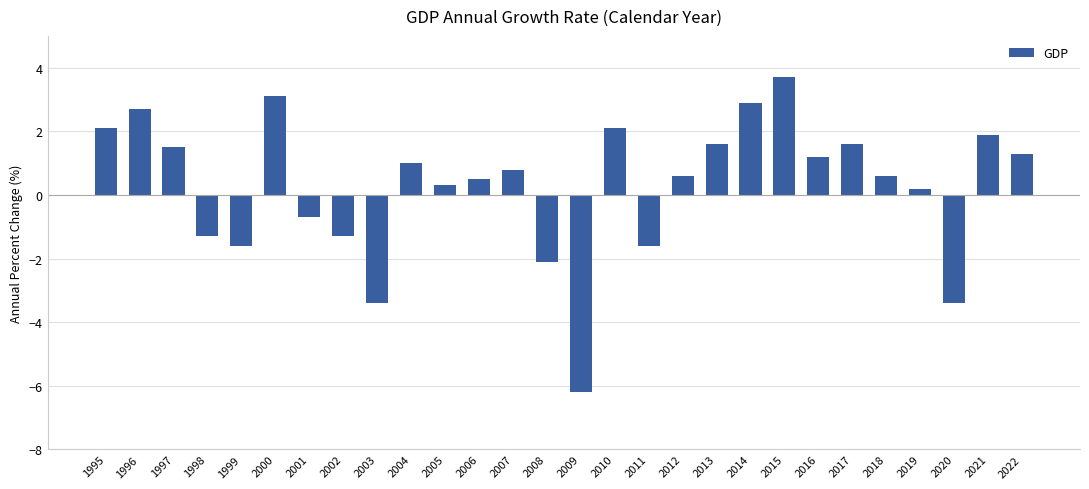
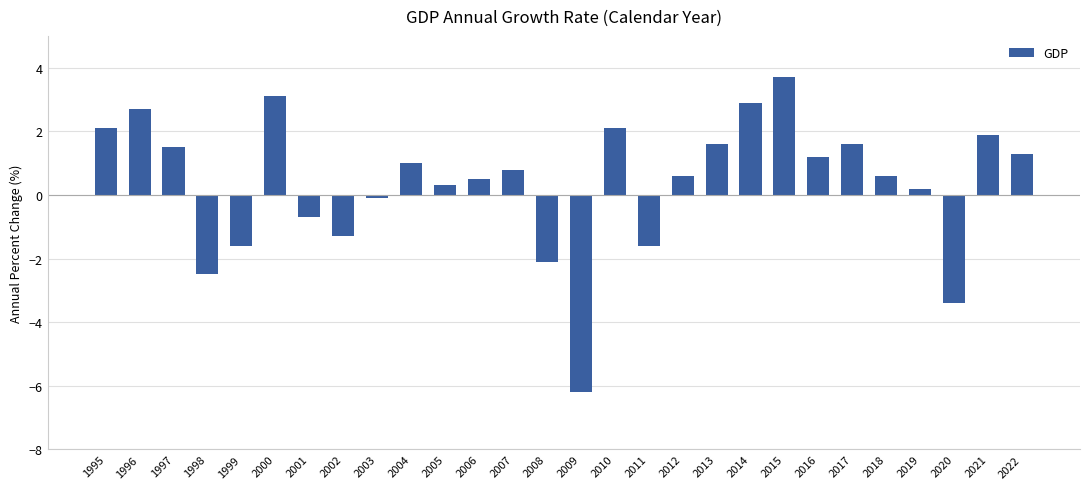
  {
    "1995": 2.1,
    "1996": 2.7,
    "1997": 1.5,
-   "1998": -1.3,
+   "1998": -2.5,
    "1999": -1.6,
    "2000": 3.1,
    "2001": -0.7,
    "2002": -1.3,
-   "2003": -3.4,
+   "2003": -0.1,
    "2004": 1.0,
    "2005": 0.3,
    "2006": 0.5,
    "2007": 0.8,
    "2008": -2.1,
    "2009": -6.2,
    "2010": 2.1,
    "2011": -1.6,
    "2012": 0.6,
    "2013": 1.6,
    "2014": 2.9,
    "2015": 3.7,
    "2016": 1.2,
    "2017": 1.6,
    "2018": 0.6,
    "2019": 0.2,
    "2020": -3.4,
    "2021": 1.9,
    "2022": 1.3
  }
